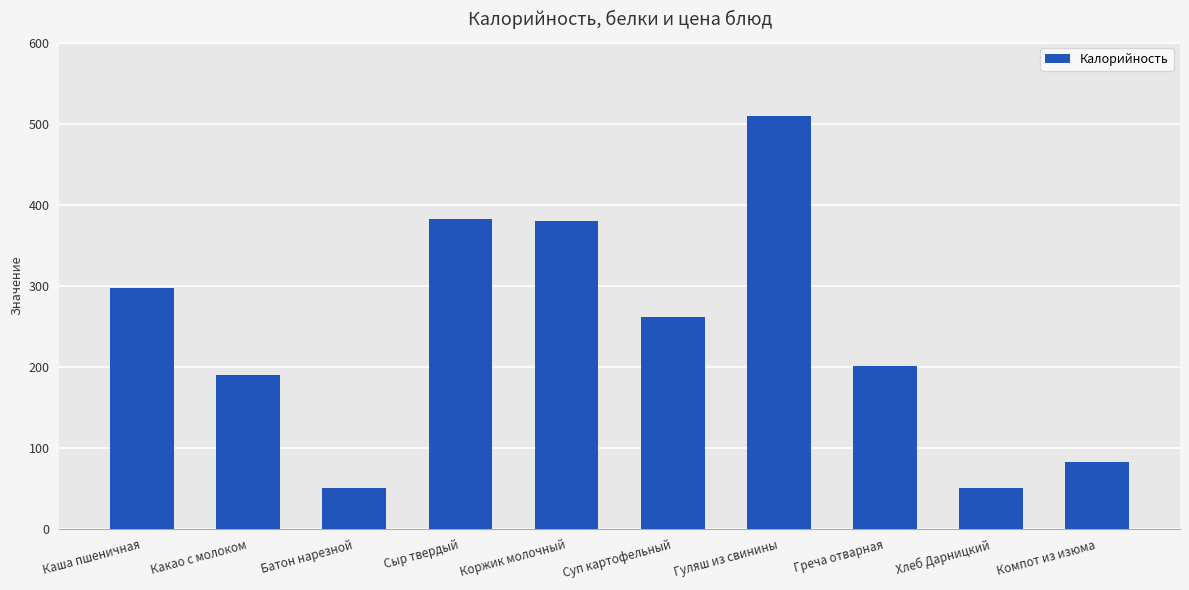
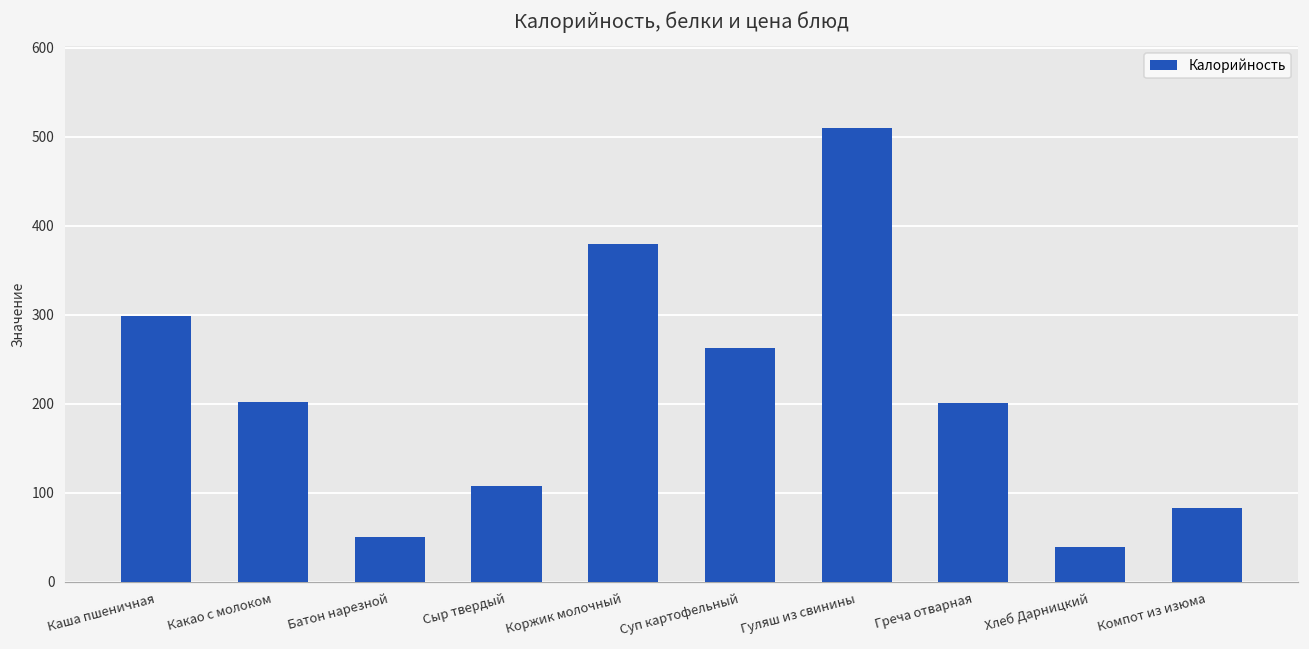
  {
    "Каша пшеничная": 300,
-   "Какао с молоком": 190,
+   "Какао с молоком": 200,
    "Батон нарезной": 50,
-   "Сыр твердый": 380,
+   "Сыр твердый": 110,
    "Коржик молочный": 380,
    "Суп картофельный": 260,
    "Гуляш из свинины": 510,
    "Греча отварная": 200,
-   "Хлеб Дарницкий": 50,
+   "Хлеб Дарницкий": 40,
    "Компот из изюма": 80
  }
